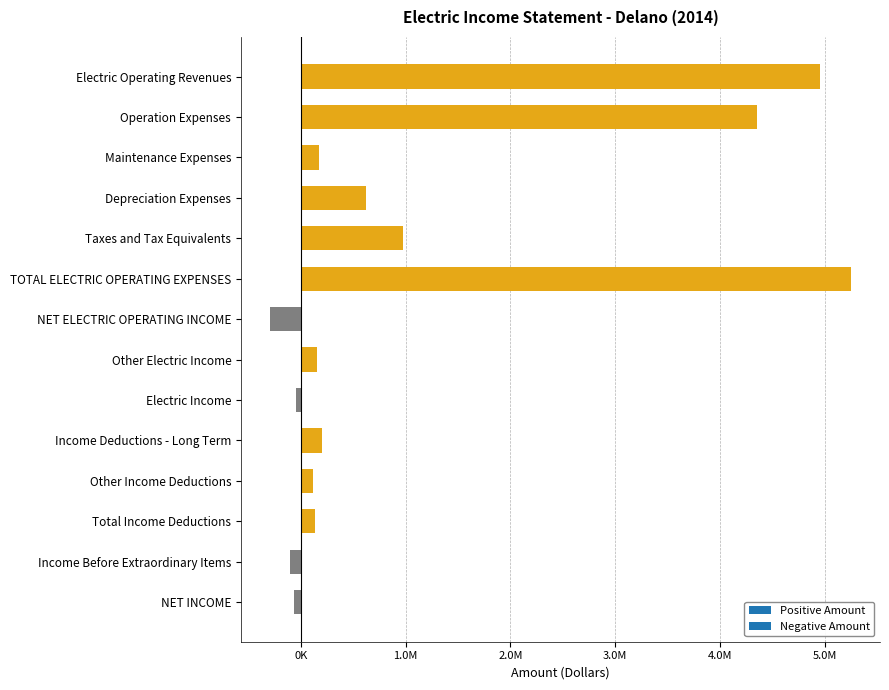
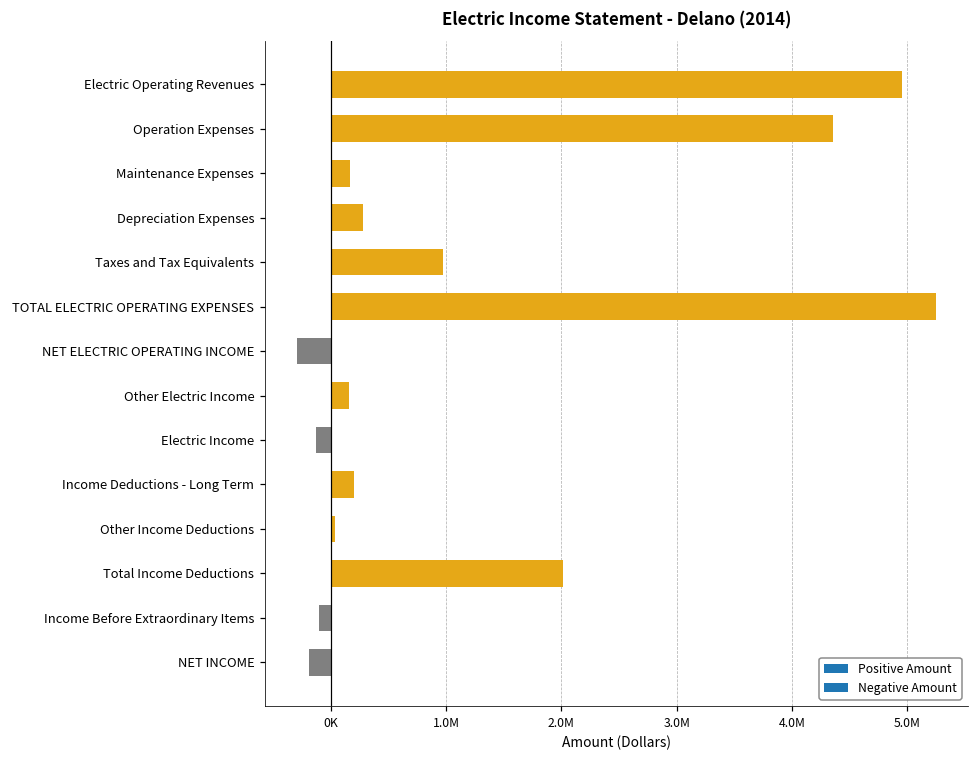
  {
    "Electric Operating Revenues": 4960000,
    "Operation Expenses": 4350000,
    "Maintenance Expenses": 170000,
-   "Depreciation Expenses": 620000,
+   "Depreciation Expenses": 280000,
    "Taxes and Tax Equivalents": 970000,
    "TOTAL ELECTRIC OPERATING EXPENSES": 5250000,
    "NET ELECTRIC OPERATING INCOME": -290000,
    "Other Electric Income": 150000,
-   "Electric Income": -50000,
+   "Electric Income": -130000,
    "Income Deductions - Long Term": 200000,
-   "Other Income Deductions": 120000,
-   "Total Income Deductions": 140000,
+   "Other Income Deductions": 40000,
+   "Total Income Deductions": 2010000,
    "Income Before Extraordinary Items": -100000,
-   "NET INCOME": -60000
+   "NET INCOME": -190000
  }
